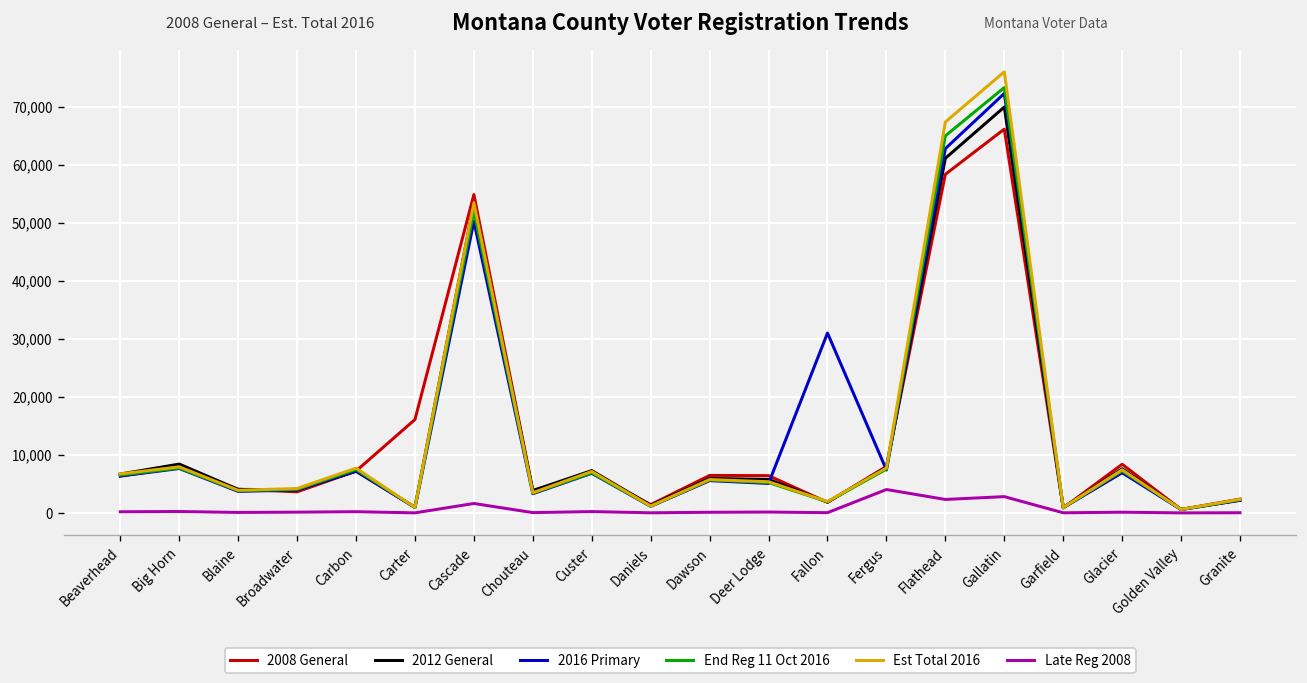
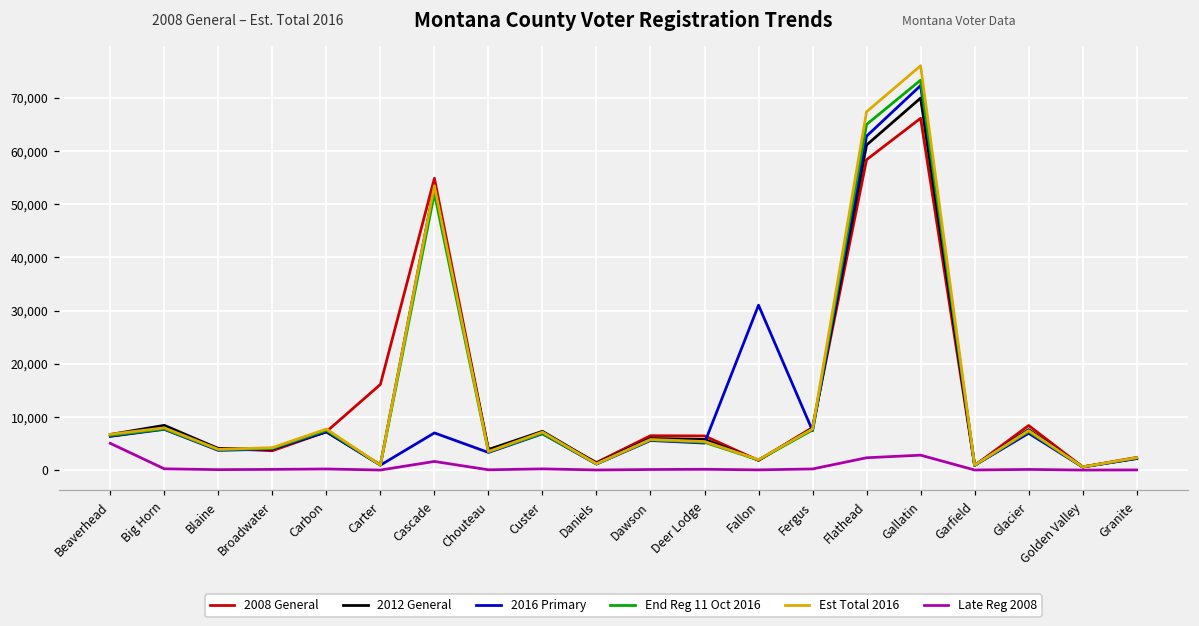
  {
    "2008 General": {
      "Carter": "16,000",
      "Cascade": "55,000",
      "Deer Lodge": "6,000",
      "Flathead": "58,000",
      "Gallatin": "66,000",
      "Glacier": "8,000"
    },
    "2012 General": {
      "Flathead": "61,000",
      "Gallatin": "70,000"
    },
    "2016 Primary": {
-     "Cascade": "50,000",
+     "Cascade": "7,000",
      "Fallon": "31,000",
      "Flathead": "63,000",
      "Gallatin": "72,000"
    },
    "End Reg 11 Oct 2016": {
      "Cascade": "52,000",
      "Flathead": "65,000",
      "Gallatin": "73,000"
    },
    "Est Total 2016": {
      "Flathead": "67,000",
      "Gallatin": "76,000"
    },
    "Late Reg 2008": {
-     "Beaverhead": "0",
+     "Beaverhead": "5,000",
      "Big Horn": "0",
      "Blaine": "0",
      "Broadwater": "0",
      "Carbon": "0",
      "Carter": "0",
      "Cascade": "2,000",
      "Chouteau": "0",
      "Custer": "0",
      "Daniels": "0",
      "Dawson": "0",
      "Deer Lodge": "0",
      "Fallon": "0",
-     "Fergus": "4,000",
+     "Fergus": "0",
      "Flathead": "2,000",
      "Gallatin": "3,000",
      "Garfield": "0",
      "Glacier": "0",
      "Golden Valley": "0",
      "Granite": "0"
    }
  }
